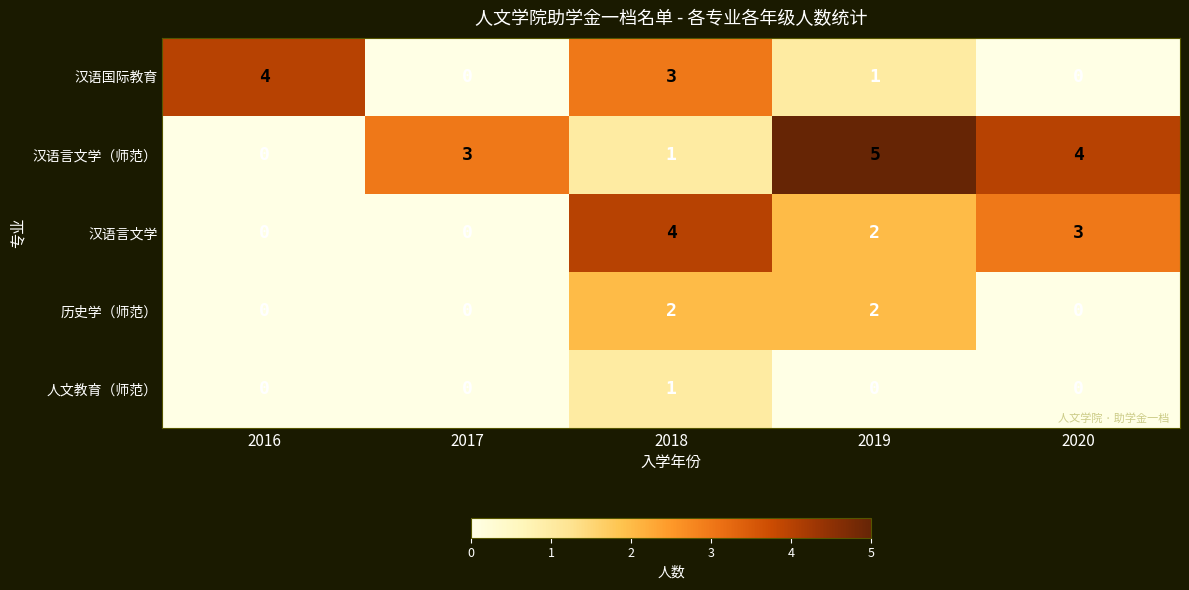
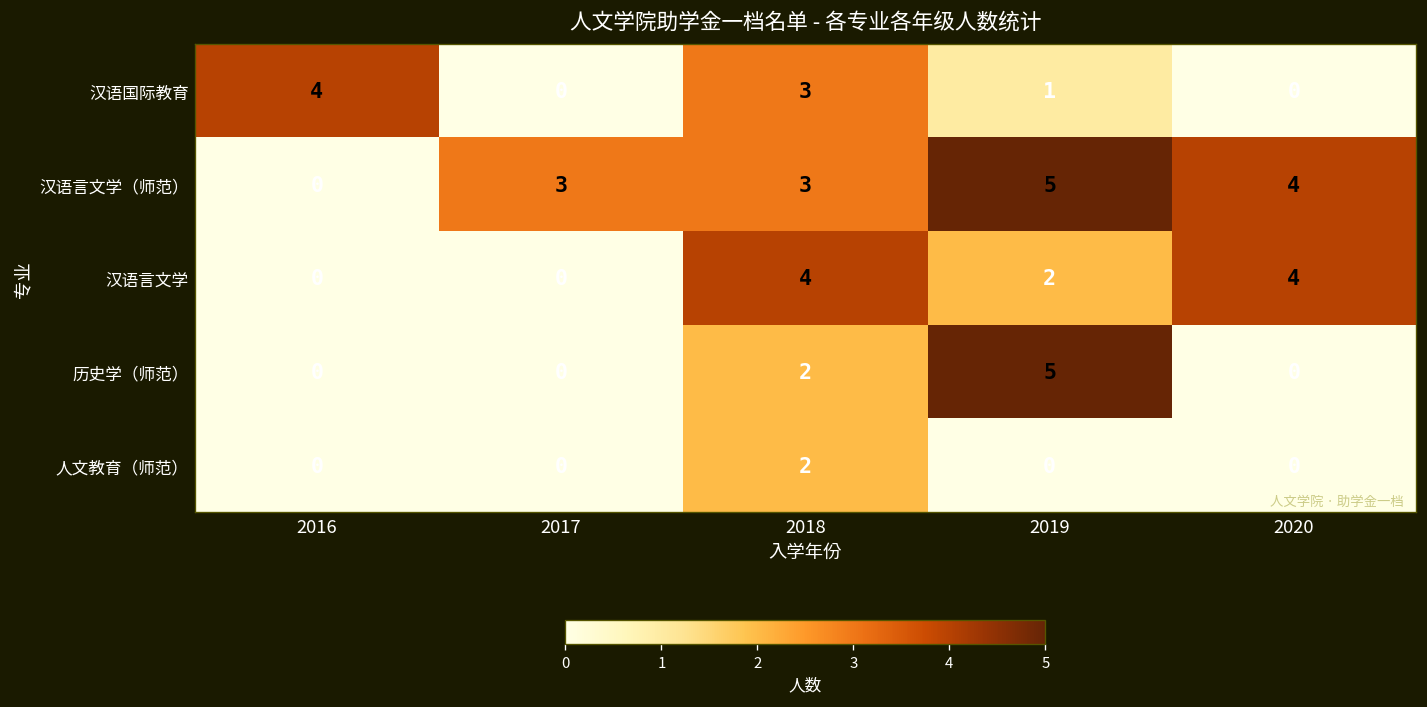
  {
    "汉语国际教育": {
      "2016": 4,
      "2018": 3,
      "2019": 1
    },
    "汉语言文学（师范）": {
      "2017": 3,
-     "2018": 1,
+     "2018": 3,
      "2019": 5,
      "2020": 4
    },
    "汉语言文学": {
      "2018": 4,
      "2019": 2,
-     "2020": 3
+     "2020": 4
    },
    "历史学（师范）": {
      "2018": 2,
-     "2019": 2
+     "2019": 5
    },
    "人文教育（师范）": {
-     "2018": 1
+     "2018": 2
    }
  }
